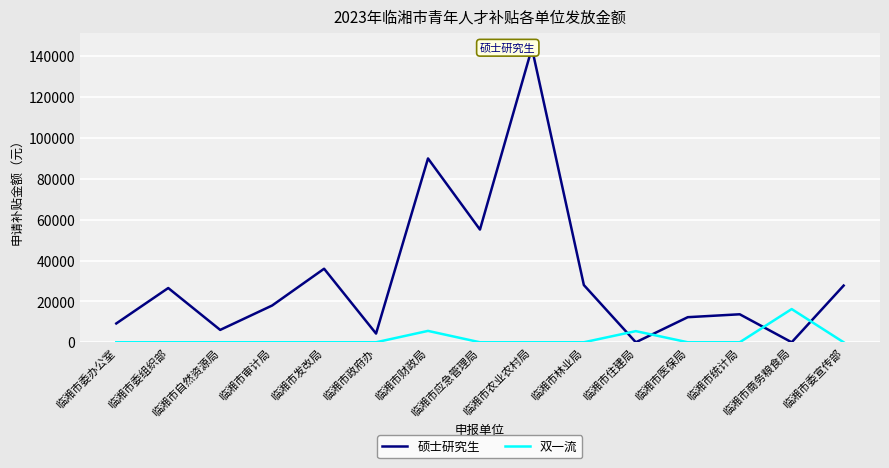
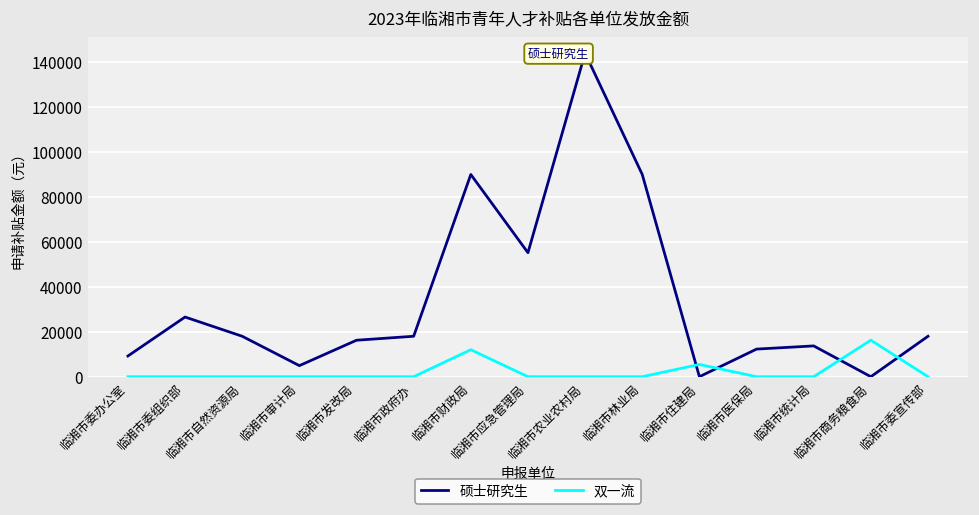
  {
    "硕士研究生": {
      "临湘市委办公室": 9000,
      "临湘市委组织部": 27000,
-     "临湘市自然资源局": 6000,
-     "临湘市审计局": 18000,
-     "临湘市发改局": 36000,
-     "临湘市政府办": 4000,
+     "临湘市自然资源局": 18000,
+     "临湘市审计局": 5000,
+     "临湘市发改局": 16000,
+     "临湘市政府办": 18000,
      "临湘市财政局": 90000,
      "临湘市应急管理局": 55000,
-     "临湘市林业局": 28000,
+     "临湘市林业局": 90000,
      "临湘市住建局": 0,
      "临湘市医保局": 12000,
      "临湘市统计局": 14000,
      "临湘市商务粮食局": 0,
-     "临湘市委宣传部": 28000
+     "临湘市委宣传部": 18000
    },
    "双一流": {
      "临湘市委办公室": 0,
      "临湘市委组织部": 0,
      "临湘市自然资源局": 0,
      "临湘市审计局": 0,
      "临湘市发改局": 0,
      "临湘市政府办": 0,
-     "临湘市财政局": 6000,
+     "临湘市财政局": 12000,
      "临湘市应急管理局": 0,
      "临湘市农业农村局": 0,
      "临湘市林业局": 0,
      "临湘市住建局": 5000,
      "临湘市医保局": 0,
      "临湘市统计局": 0,
      "临湘市商务粮食局": 16000,
      "临湘市委宣传部": 0
    }
  }
